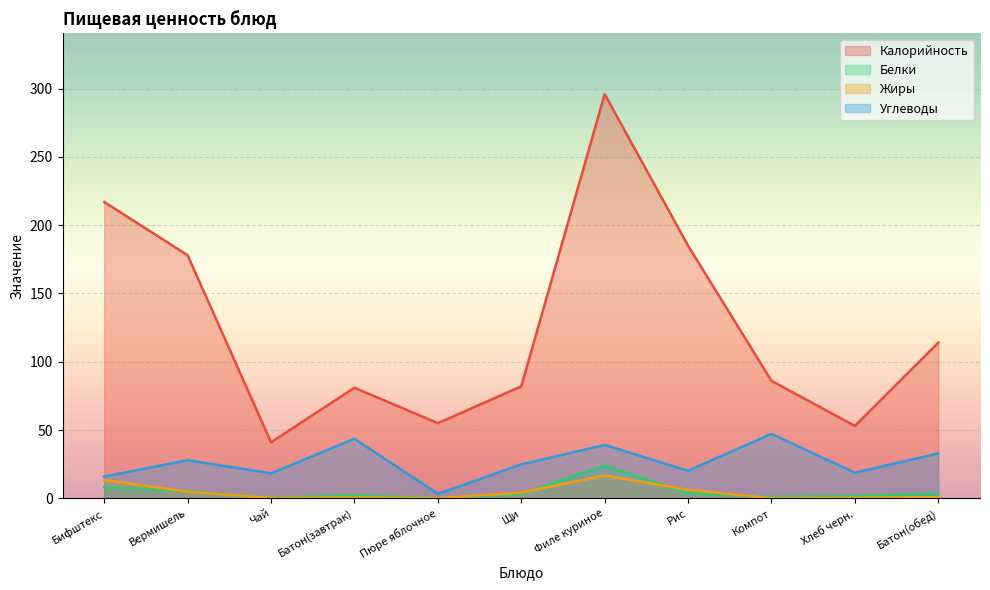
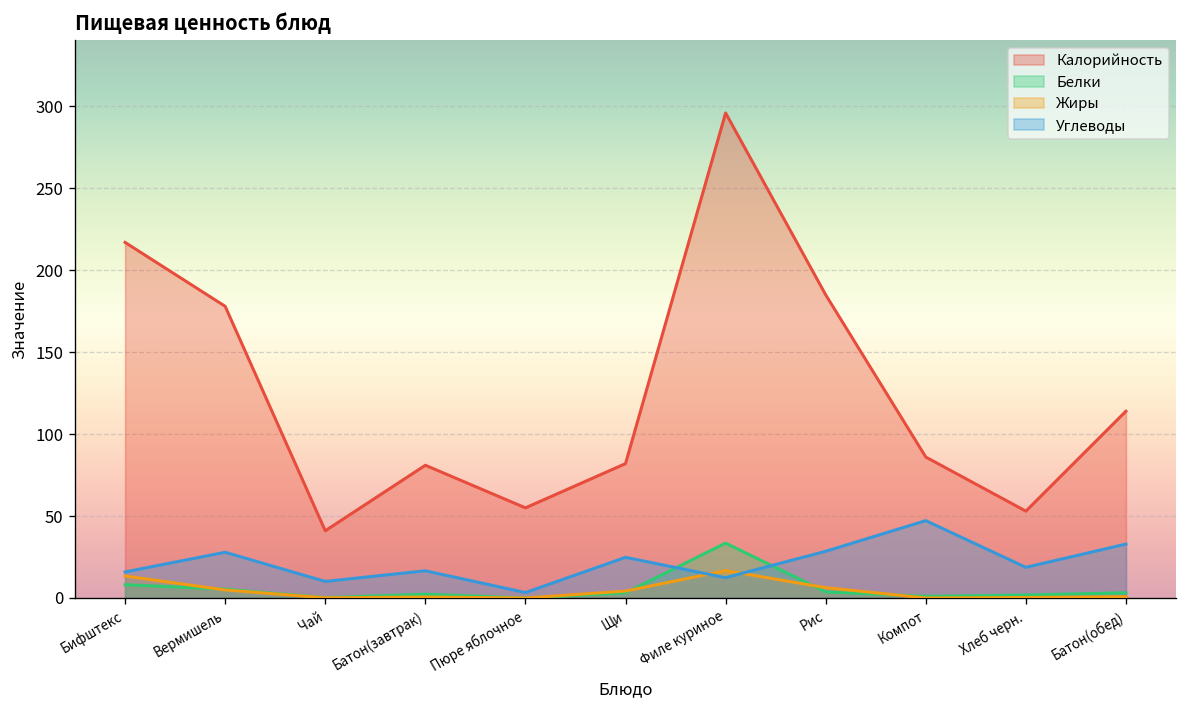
  {
    "Белки": {
      "Бифштекс": 8,
-     "Филе куриное": 24,
+     "Филе куриное": 34,
      "Рис": 4,
      "Батон(обед)": 3
    },
    "Углеводы": {
      "Бифштекс": 16,
      "Вермишель": 28,
-     "Чай": 18,
-     "Батон(завтрак)": 44,
+     "Чай": 10,
+     "Батон(завтрак)": 17,
      "Пюре яблочное": 3,
      "Щи": 25,
-     "Филе куриное": 39,
-     "Рис": 20,
+     "Филе куриное": 12,
+     "Рис": 29,
      "Компот": 47,
      "Хлеб черн.": 19,
      "Батон(обед)": 33
    }
  }
